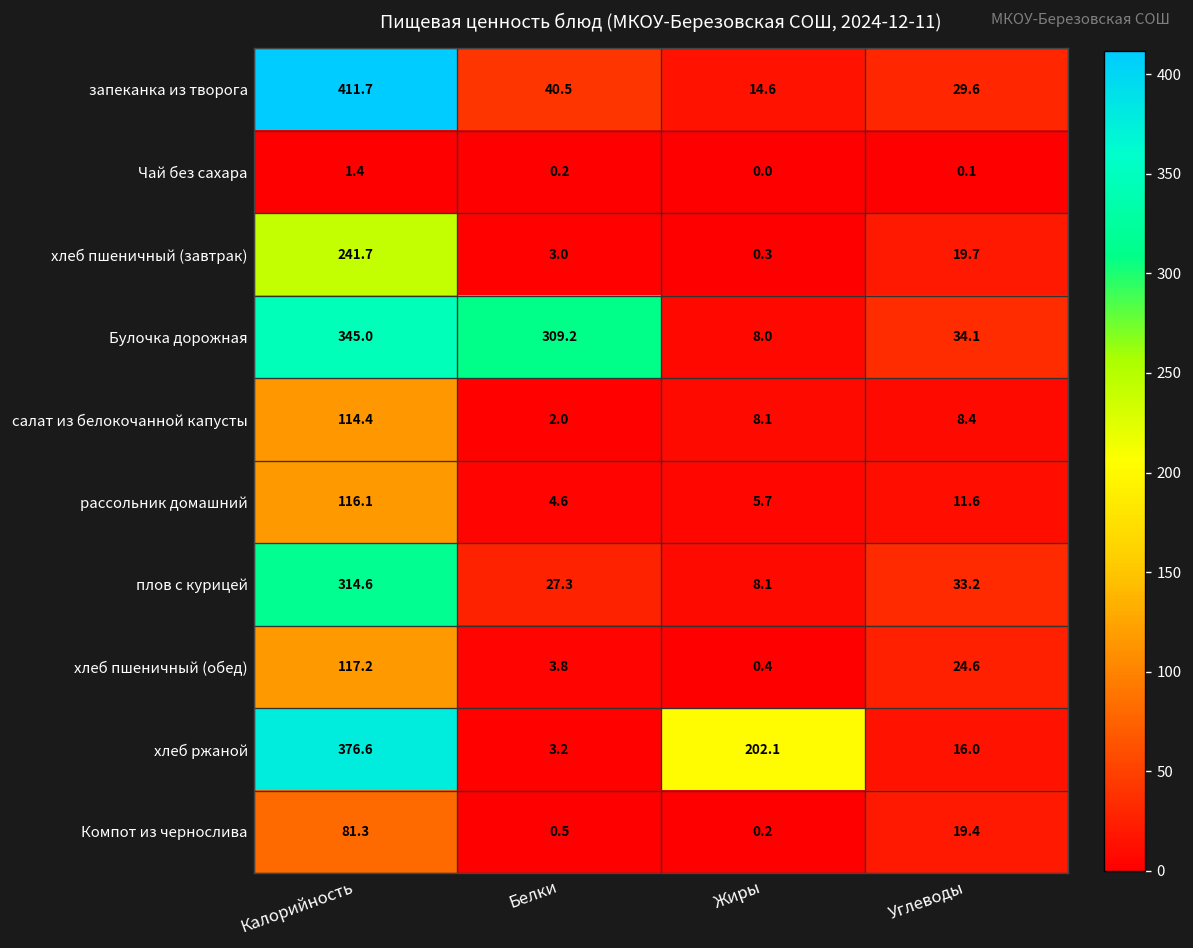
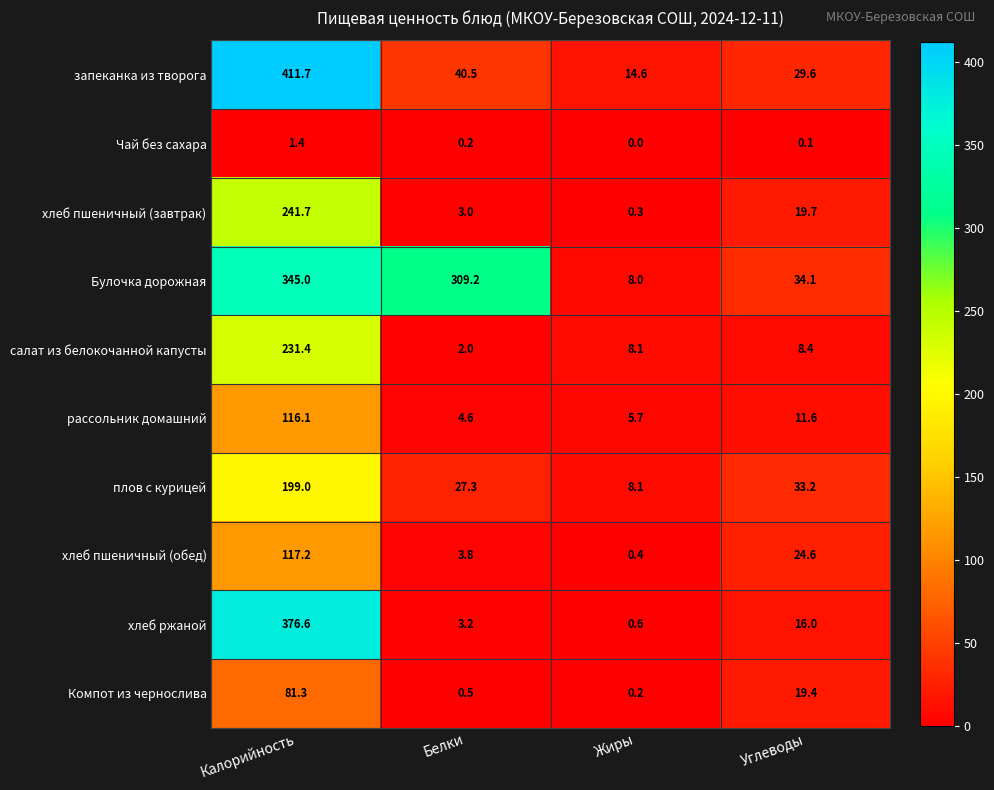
  {
    "запеканка из творога": {
      "Калорийность": 411.7,
      "Белки": 40.5,
      "Жиры": 14.6,
      "Углеводы": 29.6
    },
    "Чай без сахара": {
      "Калорийность": 1.4,
      "Белки": 0.2,
      "Жиры": 0.0,
      "Углеводы": 0.1
    },
    "хлеб пшеничный (завтрак)": {
      "Калорийность": 241.7,
      "Белки": 3.0,
      "Жиры": 0.3,
      "Углеводы": 19.7
    },
    "Булочка дорожная": {
      "Калорийность": 345.0,
      "Белки": 309.2,
      "Жиры": 8.0,
      "Углеводы": 34.1
    },
    "салат из белокочанной капусты": {
-     "Калорийность": 114.4,
+     "Калорийность": 231.4,
      "Белки": 2.0,
      "Жиры": 8.1,
      "Углеводы": 8.4
    },
    "рассольник домашний": {
      "Калорийность": 116.1,
      "Белки": 4.6,
      "Жиры": 5.7,
      "Углеводы": 11.6
    },
    "плов с курицей": {
-     "Калорийность": 314.6,
+     "Калорийность": 199.0,
      "Белки": 27.3,
      "Жиры": 8.1,
      "Углеводы": 33.2
    },
    "хлеб пшеничный (обед)": {
      "Калорийность": 117.2,
      "Белки": 3.8,
      "Жиры": 0.4,
      "Углеводы": 24.6
    },
    "хлеб ржаной": {
      "Калорийность": 376.6,
      "Белки": 3.2,
-     "Жиры": 202.1,
+     "Жиры": 0.6,
      "Углеводы": 16.0
    },
    "Компот из чернослива": {
      "Калорийность": 81.3,
      "Белки": 0.5,
      "Жиры": 0.2,
      "Углеводы": 19.4
    }
  }
